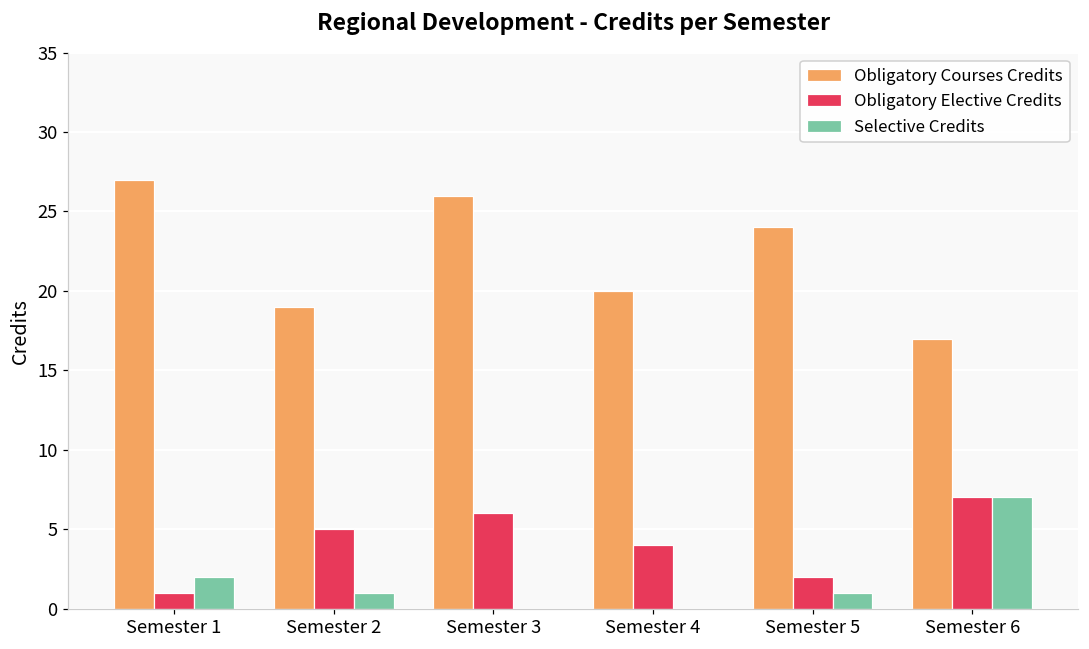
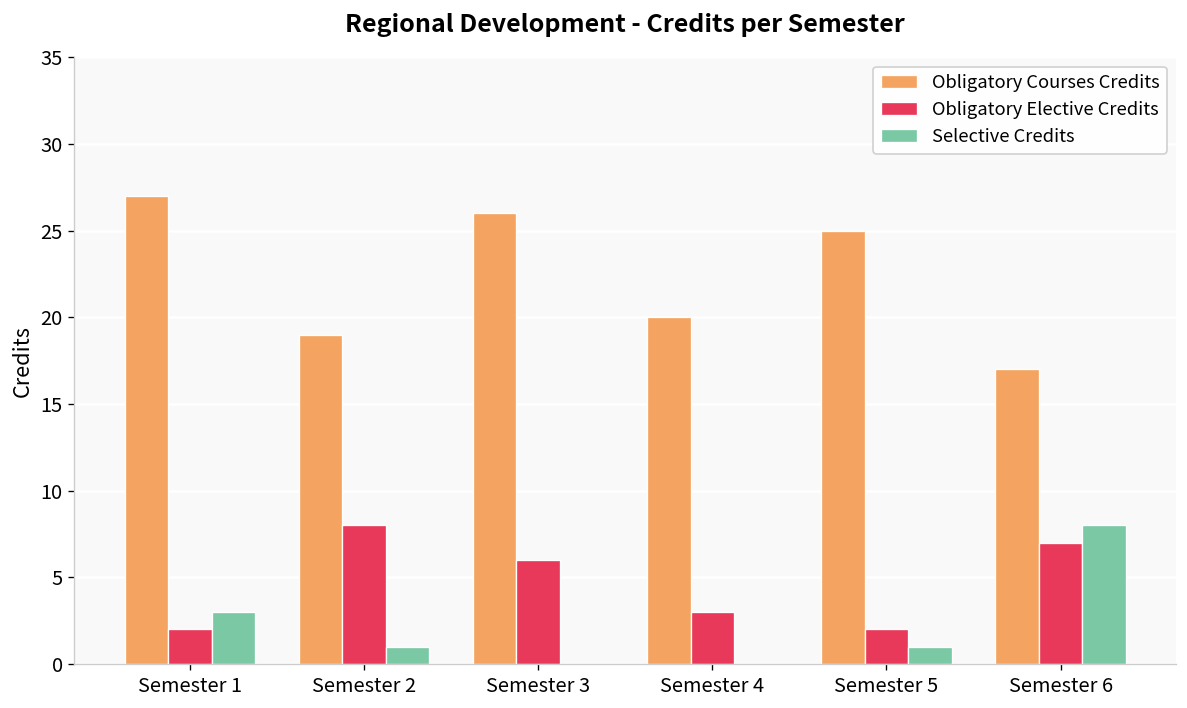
  {
    "Obligatory Courses Credits": {
      "Semester 1": 27,
      "Semester 2": 19,
      "Semester 3": 26,
      "Semester 4": 20,
-     "Semester 5": 24,
+     "Semester 5": 25,
      "Semester 6": 17
    },
    "Obligatory Elective Credits": {
-     "Semester 1": 1,
-     "Semester 2": 5,
+     "Semester 1": 2,
+     "Semester 2": 8,
      "Semester 3": 6,
-     "Semester 4": 4,
+     "Semester 4": 3,
      "Semester 5": 2,
      "Semester 6": 7
    },
    "Selective Credits": {
-     "Semester 1": 2,
+     "Semester 1": 3,
      "Semester 2": 1,
      "Semester 3": 0,
      "Semester 4": 0,
      "Semester 5": 1,
-     "Semester 6": 7
+     "Semester 6": 8
    }
  }
